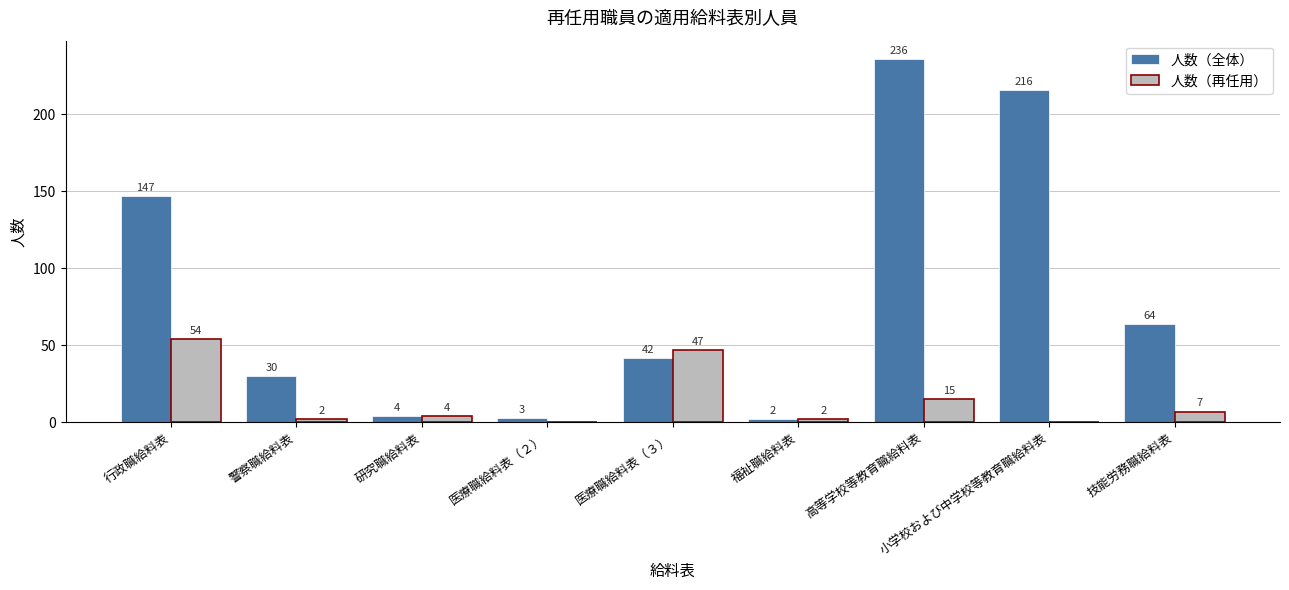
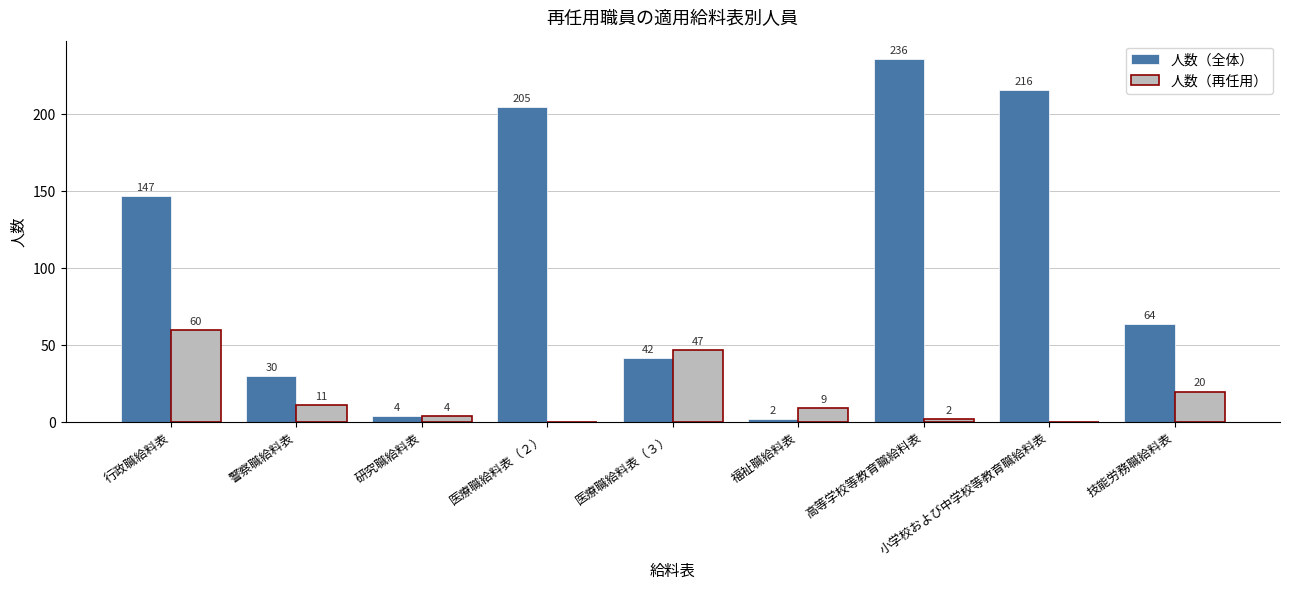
  {
    "人数（全体）": {
      "行政職給料表": 147,
      "警察職給料表": 30,
      "研究職給料表": 4,
-     "医療職給料表（２）": 3,
+     "医療職給料表（２）": 205,
      "医療職給料表（３）": 42,
      "福祉職給料表": 2,
      "高等学校等教育職給料表": 236,
      "小学校および中学校等教育職給料表": 216,
      "技能労務職給料表": 64
    },
    "人数（再任用）": {
-     "行政職給料表": 54,
-     "警察職給料表": 2,
+     "行政職給料表": 60,
+     "警察職給料表": 11,
      "研究職給料表": 4,
      "医療職給料表（３）": 47,
-     "福祉職給料表": 2,
-     "高等学校等教育職給料表": 15,
-     "技能労務職給料表": 7
+     "福祉職給料表": 9,
+     "高等学校等教育職給料表": 2,
+     "技能労務職給料表": 20
    }
  }
